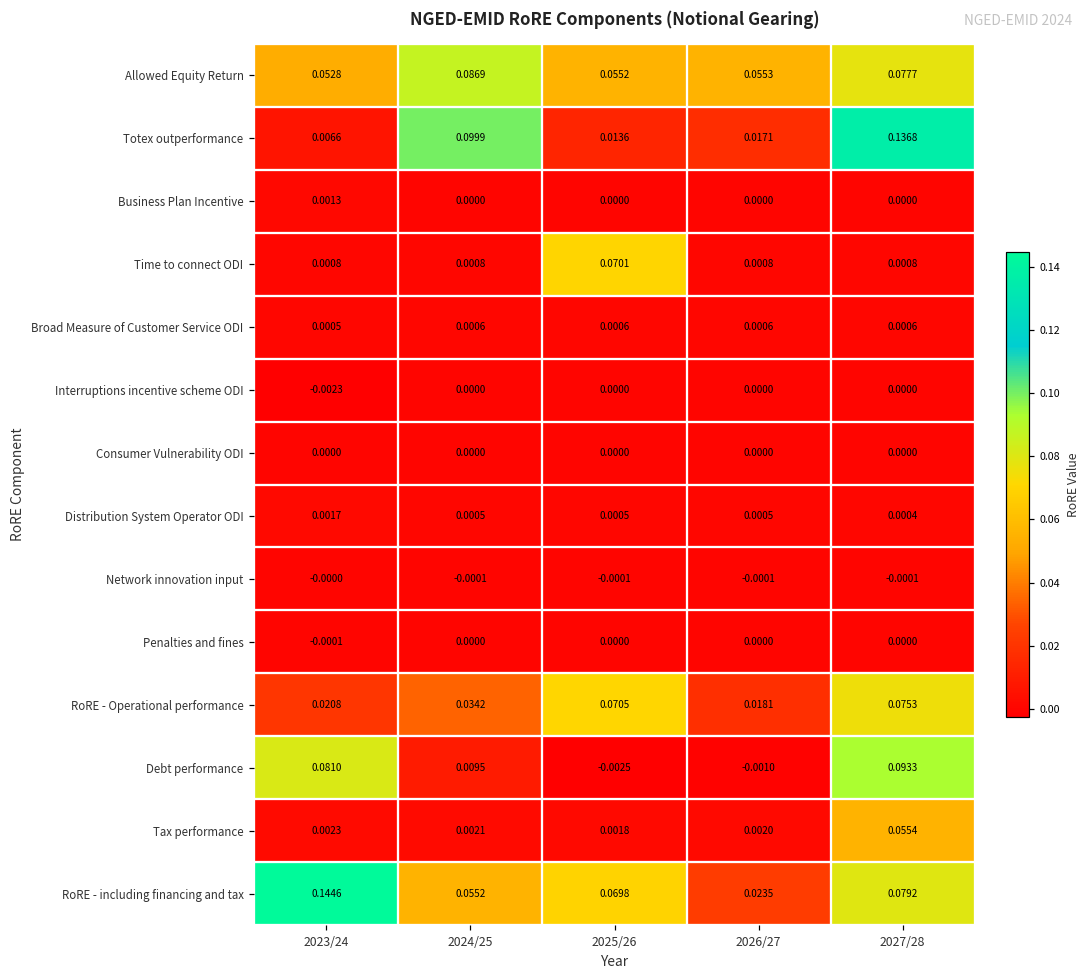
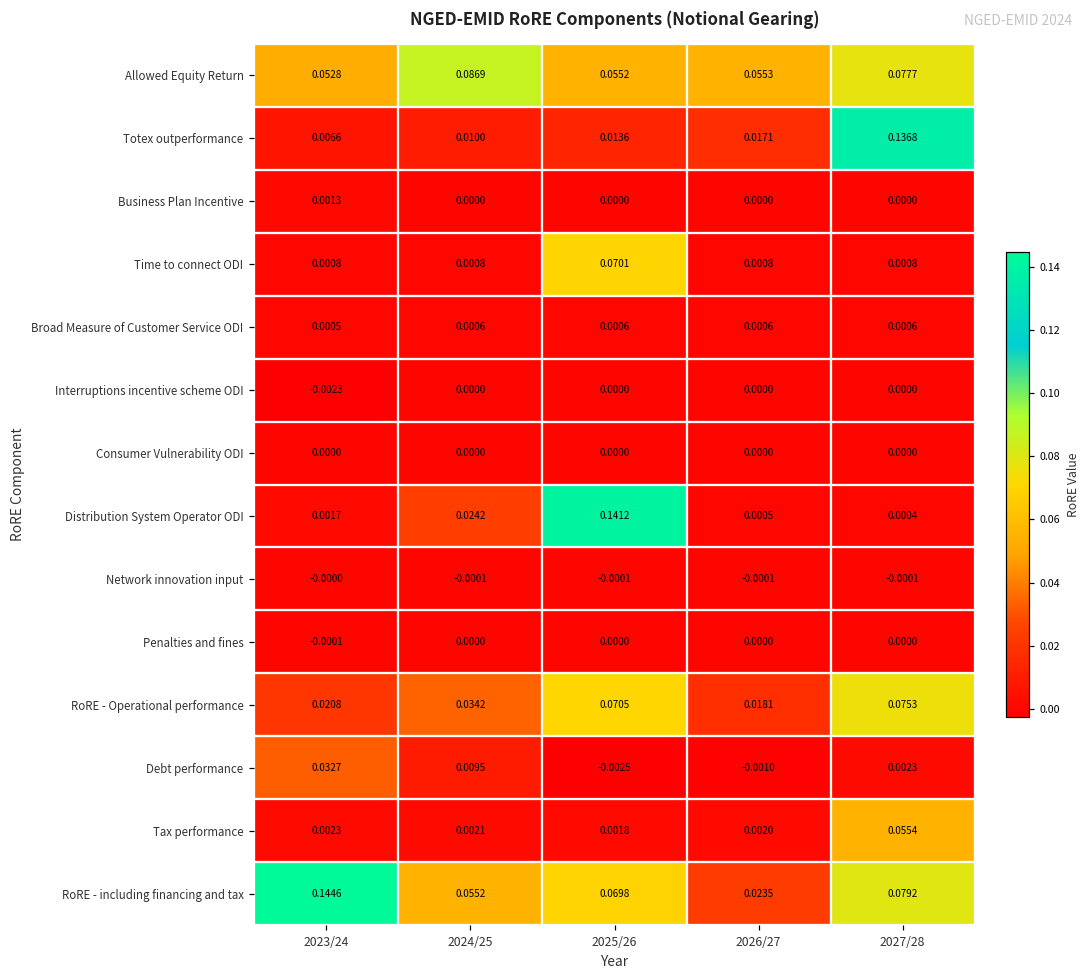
  {
    "Allowed Equity Return": {
      "2023/24": 0.0528,
      "2024/25": 0.0869,
      "2025/26": 0.0552,
      "2026/27": 0.0553,
      "2027/28": 0.0777
    },
    "Totex outperformance": {
      "2023/24": 0.0066,
-     "2024/25": 0.0999,
+     "2024/25": 0.0100,
      "2025/26": 0.0136,
      "2026/27": 0.0171,
      "2027/28": 0.1368
    },
    "Business Plan Incentive": {
      "2023/24": 0.0013,
      "2024/25": 0.0000,
      "2025/26": 0.0000,
      "2026/27": 0.0000,
      "2027/28": 0.0000
    },
    "Time to connect ODI": {
      "2023/24": 0.0008,
      "2024/25": 0.0008,
      "2025/26": 0.0701,
      "2026/27": 0.0008,
      "2027/28": 0.0008
    },
    "Broad Measure of Customer Service ODI": {
      "2023/24": 0.0005,
      "2024/25": 0.0006,
      "2025/26": 0.0006,
      "2026/27": 0.0006,
      "2027/28": 0.0006
    },
    "Interruptions incentive scheme ODI": {
      "2023/24": -0.0023,
      "2024/25": 0.0000,
      "2025/26": 0.0000,
      "2026/27": 0.0000,
      "2027/28": 0.0000
    },
    "Consumer Vulnerability ODI": {
      "2023/24": 0.0000,
      "2024/25": 0.0000,
      "2025/26": 0.0000,
      "2026/27": 0.0000,
      "2027/28": 0.0000
    },
    "Distribution System Operator ODI": {
      "2023/24": 0.0017,
-     "2024/25": 0.0005,
-     "2025/26": 0.0005,
+     "2024/25": 0.0242,
+     "2025/26": 0.1412,
      "2026/27": 0.0005,
      "2027/28": 0.0004
    },
    "Network innovation input": {
      "2023/24": -0.0000,
      "2024/25": -0.0001,
      "2025/26": -0.0001,
      "2026/27": -0.0001,
      "2027/28": -0.0001
    },
    "Penalties and fines": {
      "2023/24": -0.0001,
      "2024/25": 0.0000,
      "2025/26": 0.0000,
      "2026/27": 0.0000,
      "2027/28": 0.0000
    },
    "RoRE - Operational performance": {
      "2023/24": 0.0208,
      "2024/25": 0.0342,
      "2025/26": 0.0705,
      "2026/27": 0.0181,
      "2027/28": 0.0753
    },
    "Debt performance": {
-     "2023/24": 0.0810,
+     "2023/24": 0.0327,
      "2024/25": 0.0095,
      "2025/26": -0.0025,
      "2026/27": -0.0010,
-     "2027/28": 0.0933
+     "2027/28": 0.0023
    },
    "Tax performance": {
      "2023/24": 0.0023,
      "2024/25": 0.0021,
      "2025/26": 0.0018,
      "2026/27": 0.0020,
      "2027/28": 0.0554
    },
    "RoRE - including financing and tax": {
      "2023/24": 0.1446,
      "2024/25": 0.0552,
      "2025/26": 0.0698,
      "2026/27": 0.0235,
      "2027/28": 0.0792
    }
  }
